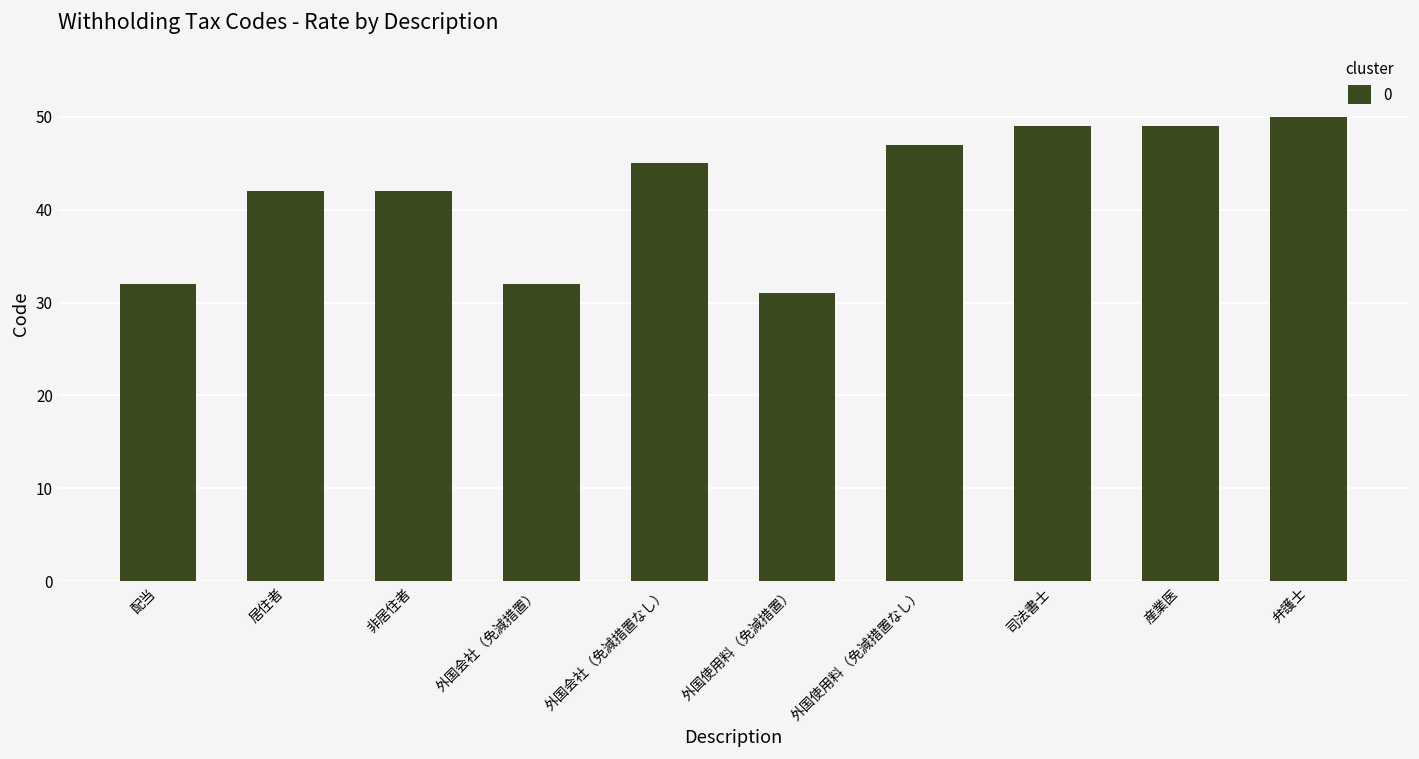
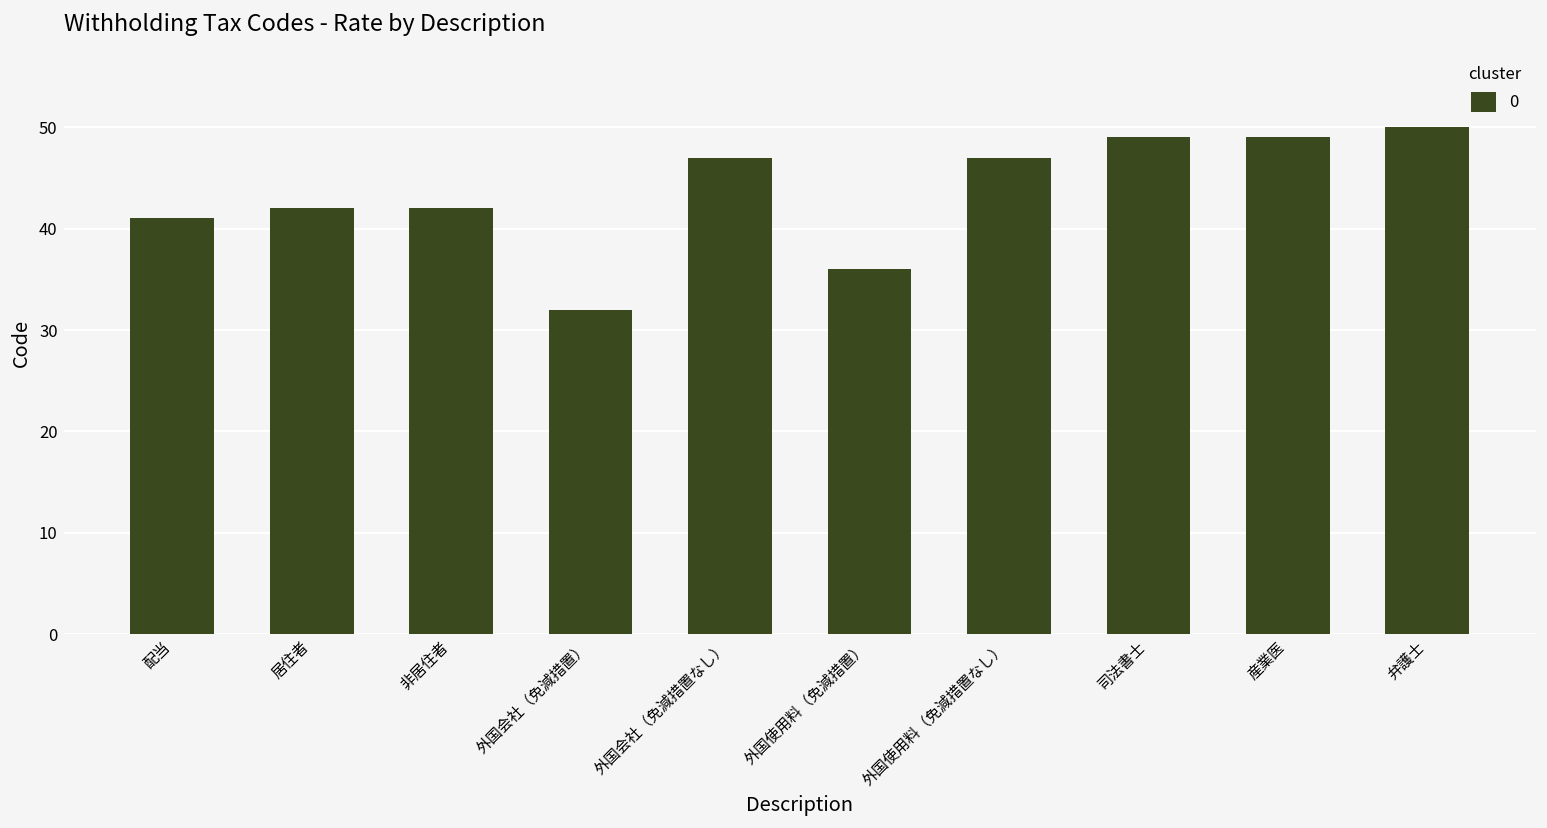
  {
-   "配当": 32,
+   "配当": 41,
    "居住者": 42,
    "非居住者": 42,
    "外国会社（免減措置）": 32,
-   "外国会社（免減措置なし）": 45,
-   "外国使用料（免減措置）": 31,
+   "外国会社（免減措置なし）": 47,
+   "外国使用料（免減措置）": 36,
    "外国使用料（免減措置なし）": 47,
    "司法書士": 49,
    "産業医": 49,
    "弁護士": 50
  }
